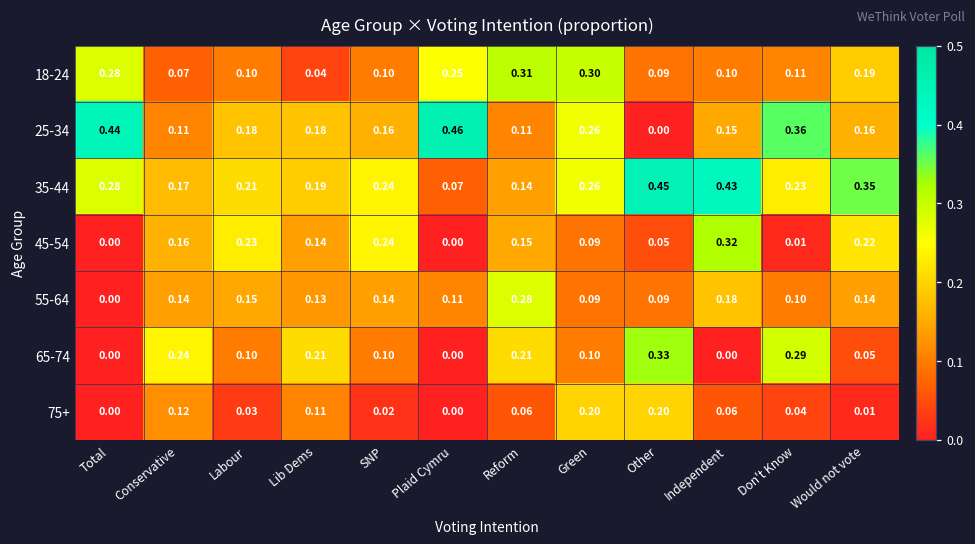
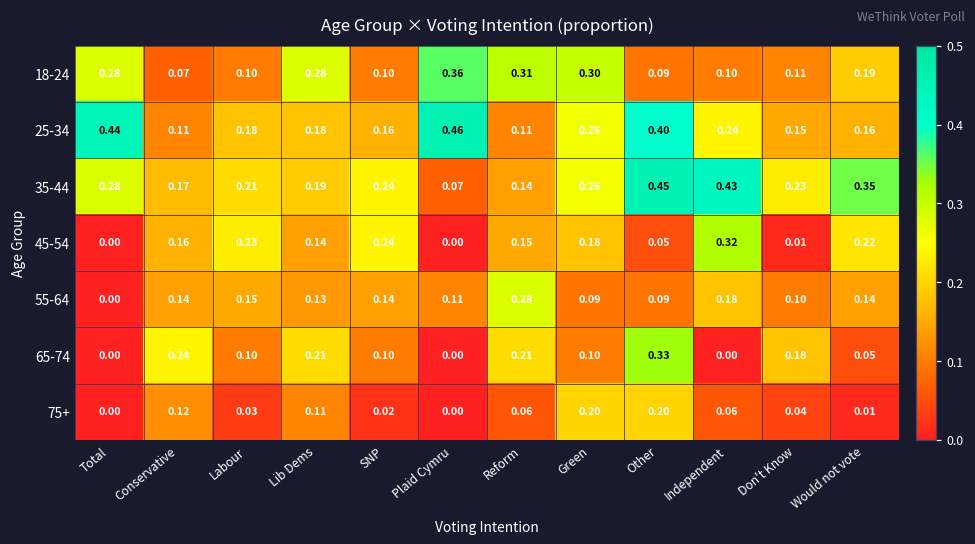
  {
    "18-24": {
      "Total": 0.28,
      "Conservative": 0.07,
      "Labour": 0.10,
-     "Lib Dems": 0.04,
+     "Lib Dems": 0.28,
      "SNP": 0.10,
-     "Plaid Cymru": 0.25,
+     "Plaid Cymru": 0.36,
      "Reform": 0.31,
      "Green": 0.30,
      "Other": 0.09,
      "Independent": 0.10,
      "Don't Know": 0.11,
      "Would not vote": 0.19
    },
    "25-34": {
      "Total": 0.44,
      "Conservative": 0.11,
      "Labour": 0.18,
      "Lib Dems": 0.18,
      "SNP": 0.16,
      "Plaid Cymru": 0.46,
      "Reform": 0.11,
      "Green": 0.26,
-     "Other": 0.00,
-     "Independent": 0.15,
-     "Don't Know": 0.36,
+     "Other": 0.40,
+     "Independent": 0.24,
+     "Don't Know": 0.15,
      "Would not vote": 0.16
    },
    "35-44": {
      "Total": 0.28,
      "Conservative": 0.17,
      "Labour": 0.21,
      "Lib Dems": 0.19,
      "SNP": 0.24,
      "Plaid Cymru": 0.07,
      "Reform": 0.14,
      "Green": 0.26,
      "Other": 0.45,
      "Independent": 0.43,
      "Don't Know": 0.23,
      "Would not vote": 0.35
    },
    "45-54": {
      "Total": 0.00,
      "Conservative": 0.16,
      "Labour": 0.23,
      "Lib Dems": 0.14,
      "SNP": 0.24,
      "Plaid Cymru": 0.00,
      "Reform": 0.15,
-     "Green": 0.09,
+     "Green": 0.18,
      "Other": 0.05,
      "Independent": 0.32,
      "Don't Know": 0.01,
      "Would not vote": 0.22
    },
    "55-64": {
      "Total": 0.00,
      "Conservative": 0.14,
      "Labour": 0.15,
      "Lib Dems": 0.13,
      "SNP": 0.14,
      "Plaid Cymru": 0.11,
      "Reform": 0.28,
      "Green": 0.09,
      "Other": 0.09,
      "Independent": 0.18,
      "Don't Know": 0.10,
      "Would not vote": 0.14
    },
    "65-74": {
      "Total": 0.00,
      "Conservative": 0.24,
      "Labour": 0.10,
      "Lib Dems": 0.21,
      "SNP": 0.10,
      "Plaid Cymru": 0.00,
      "Reform": 0.21,
      "Green": 0.10,
      "Other": 0.33,
      "Independent": 0.00,
-     "Don't Know": 0.29,
+     "Don't Know": 0.18,
      "Would not vote": 0.05
    },
    "75+": {
      "Total": 0.00,
      "Conservative": 0.12,
      "Labour": 0.03,
      "Lib Dems": 0.11,
      "SNP": 0.02,
      "Plaid Cymru": 0.00,
      "Reform": 0.06,
      "Green": 0.20,
      "Other": 0.20,
      "Independent": 0.06,
      "Don't Know": 0.04,
      "Would not vote": 0.01
    }
  }
